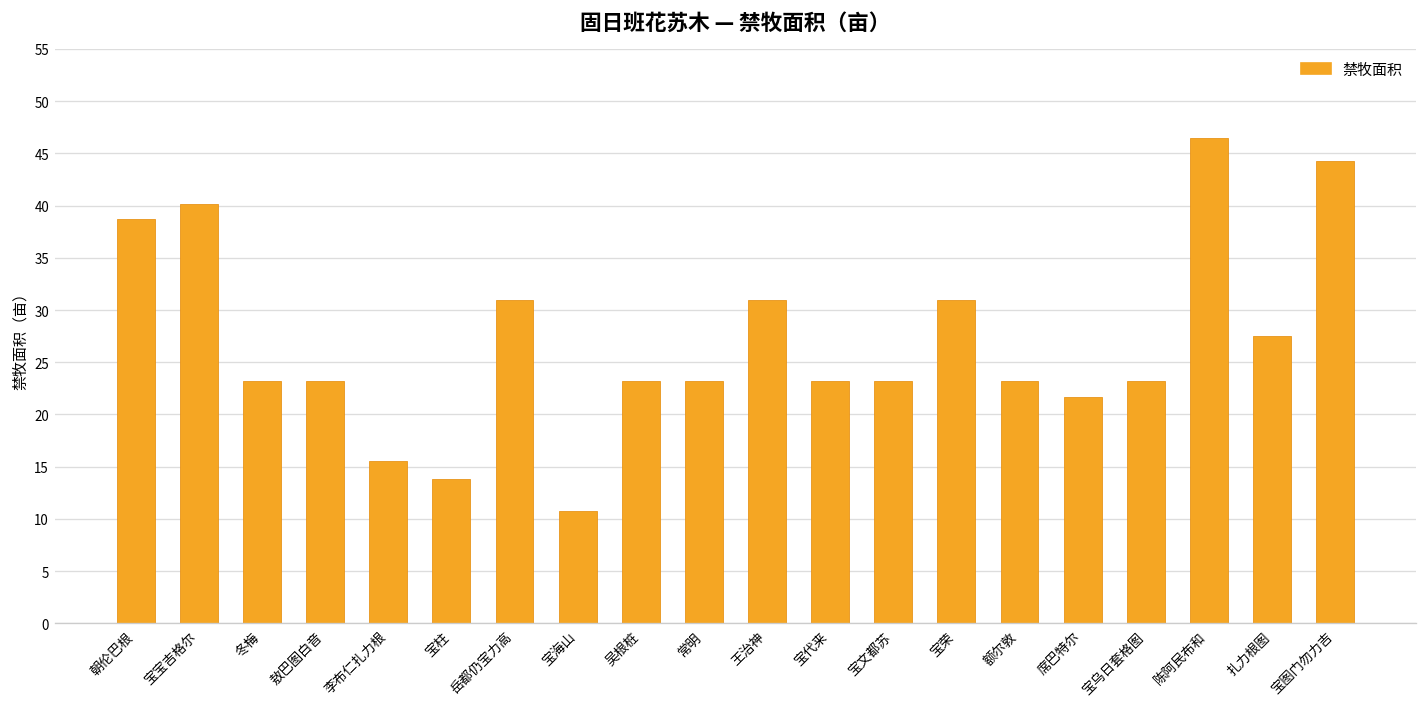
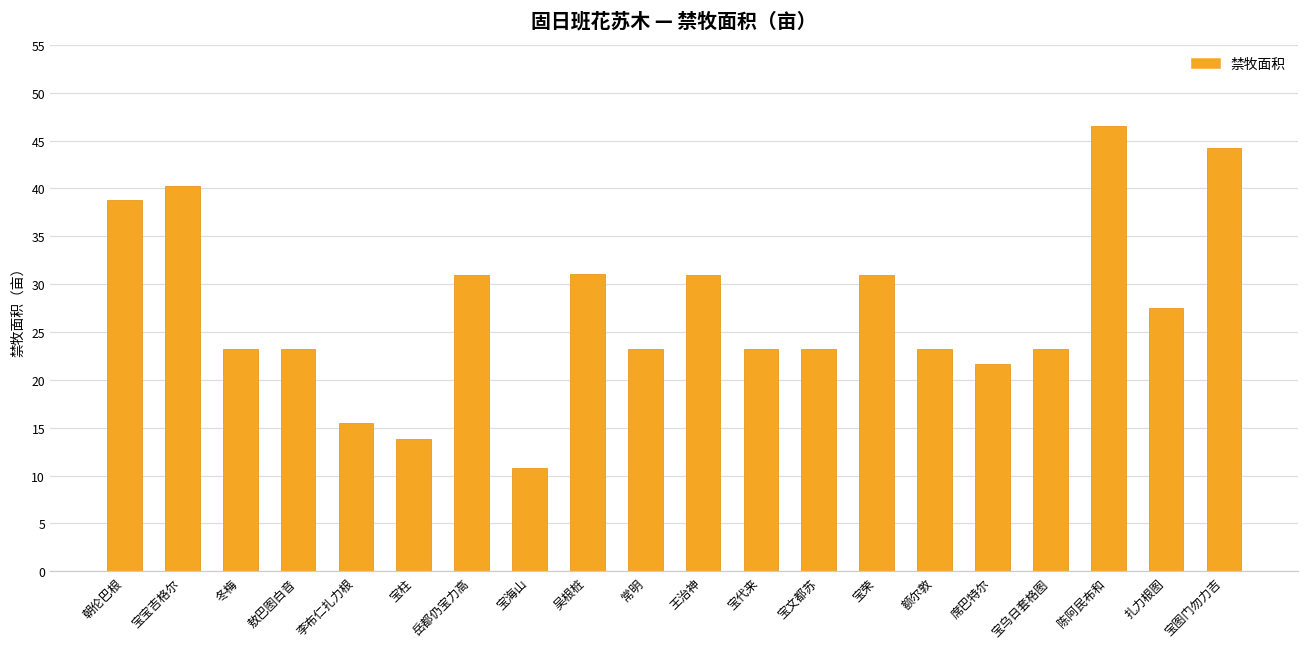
  {
    "朝伦巴根": 39,
    "宝宝吉格尔": 40,
    "冬梅": 23,
    "敖巴图白音": 23,
    "李布仁扎力根": 16,
    "宝柱": 14,
    "岳都仍宝力高": 31,
    "宝海山": 11,
-   "吴根桩": 23,
+   "吴根桩": 31,
    "常明": 23,
    "王治神": 31,
    "宝代来": 23,
    "宝文都苏": 23,
    "宝荣": 31,
    "额尔敦": 23,
    "席巴特尔": 22,
    "宝乌日套格图": 23,
    "陈阿民布和": 47,
    "扎力根图": 28,
    "宝图门勿力吉": 44
  }
